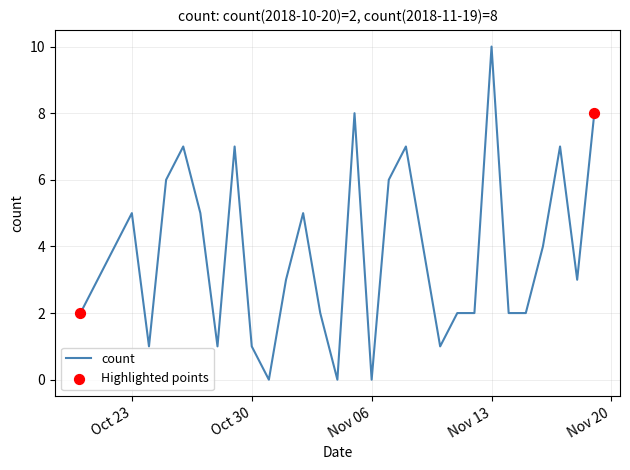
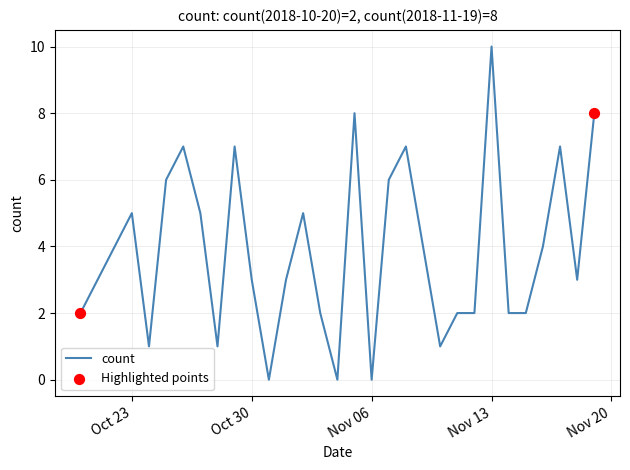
  {
    "count": {
      "Oct 23": 5,
-     "Oct 30": 1,
+     "Oct 30": 3,
      "Nov 06": 0,
      "Nov 13": 10
    }
  }
